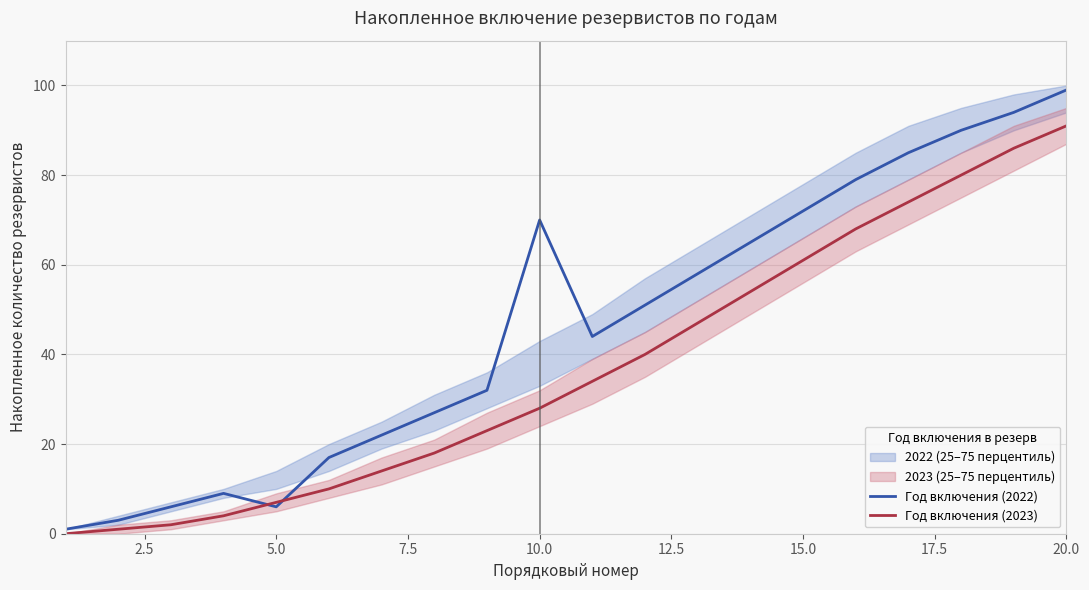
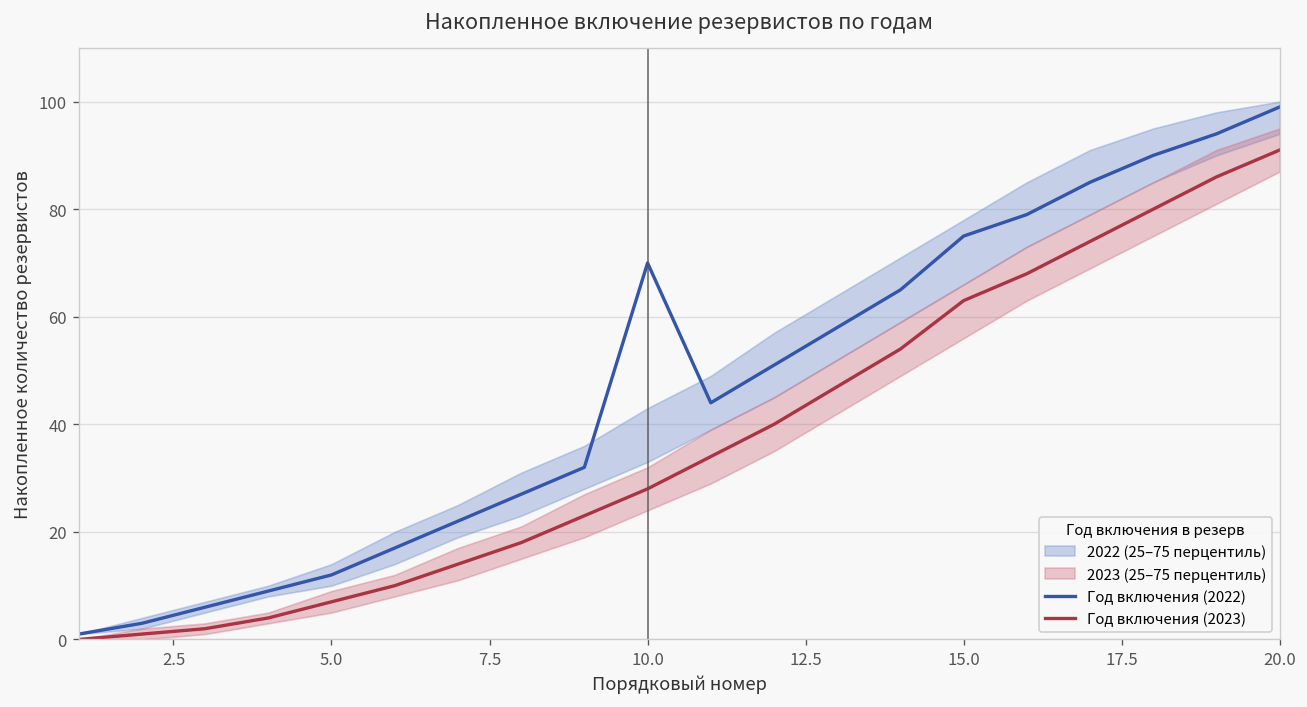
  {
    "Год включения (2022)": {
-     "5.0": 6,
+     "5.0": 12,
      "10.0": 70,
-     "15.0": 72,
+     "15.0": 75,
      "20.0": 99
    },
    "Год включения (2023)": {
      "5.0": 7,
      "10.0": 28,
-     "15.0": 61,
+     "15.0": 63,
      "20.0": 91
    }
  }
